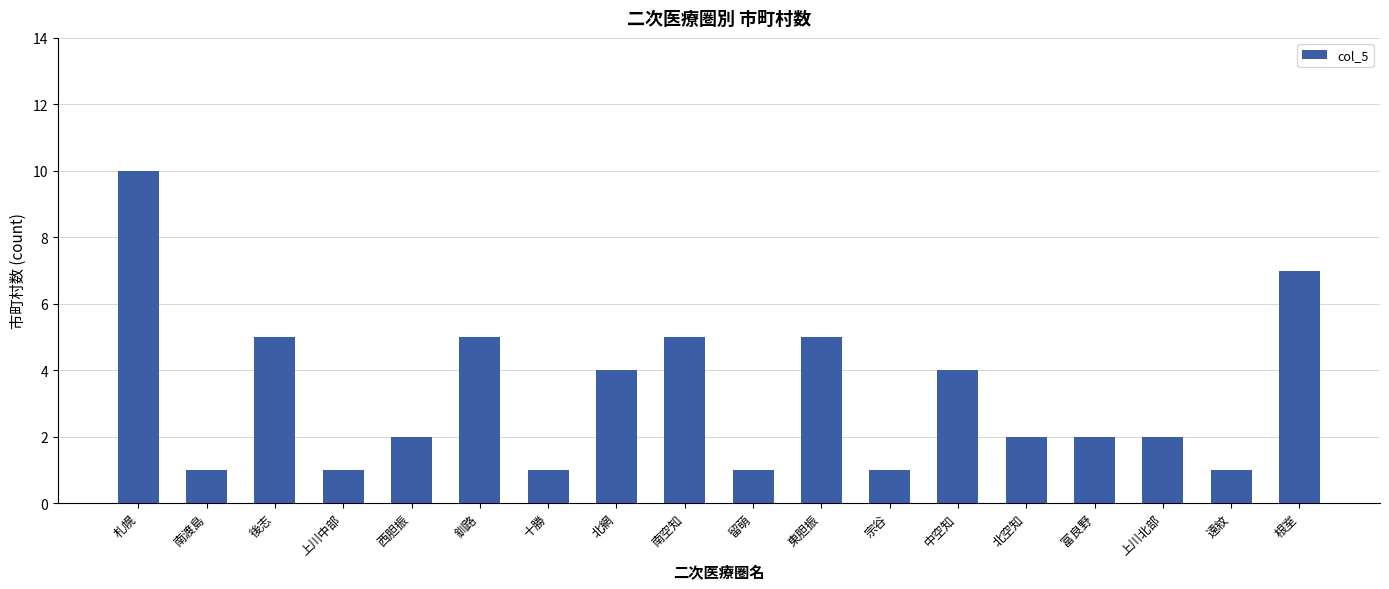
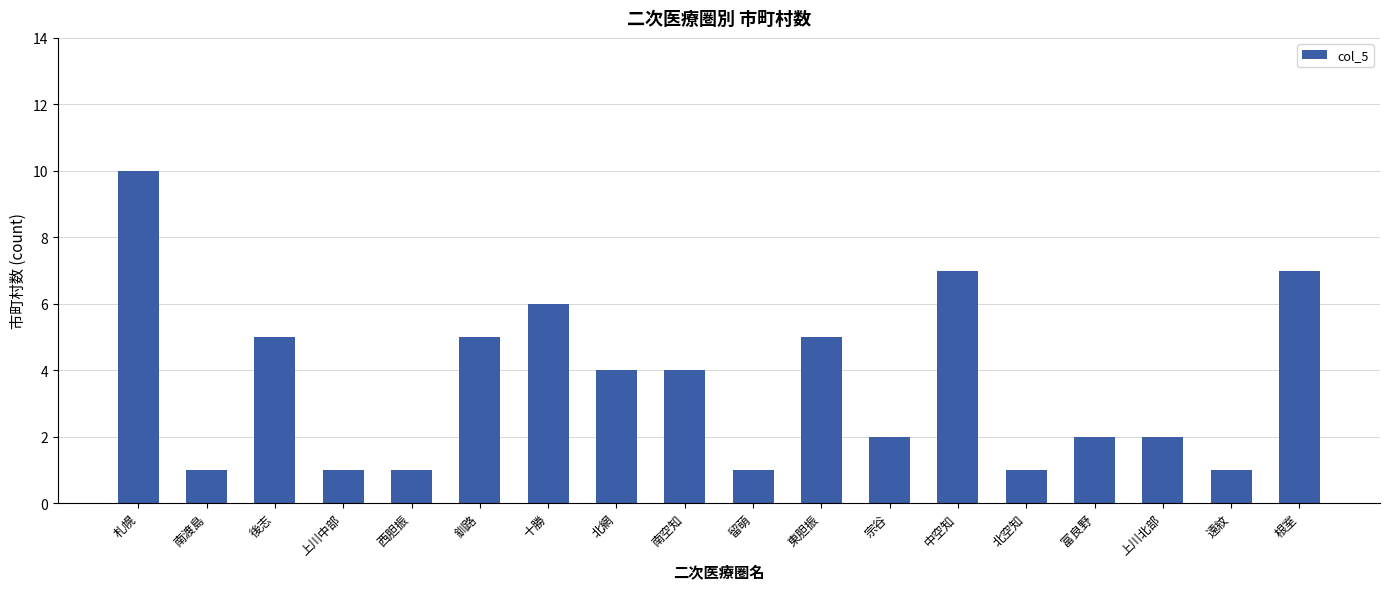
  {
    "札幌": 10,
    "南渡島": 1,
    "後志": 5,
    "上川中部": 1,
-   "西胆振": 2,
+   "西胆振": 1,
    "釧路": 5,
-   "十勝": 1,
+   "十勝": 6,
    "北網": 4,
-   "南空知": 5,
+   "南空知": 4,
    "留萌": 1,
    "東胆振": 5,
-   "宗谷": 1,
-   "中空知": 4,
-   "北空知": 2,
+   "宗谷": 2,
+   "中空知": 7,
+   "北空知": 1,
    "富良野": 2,
    "上川北部": 2,
    "遠紋": 1,
    "根室": 7
  }
